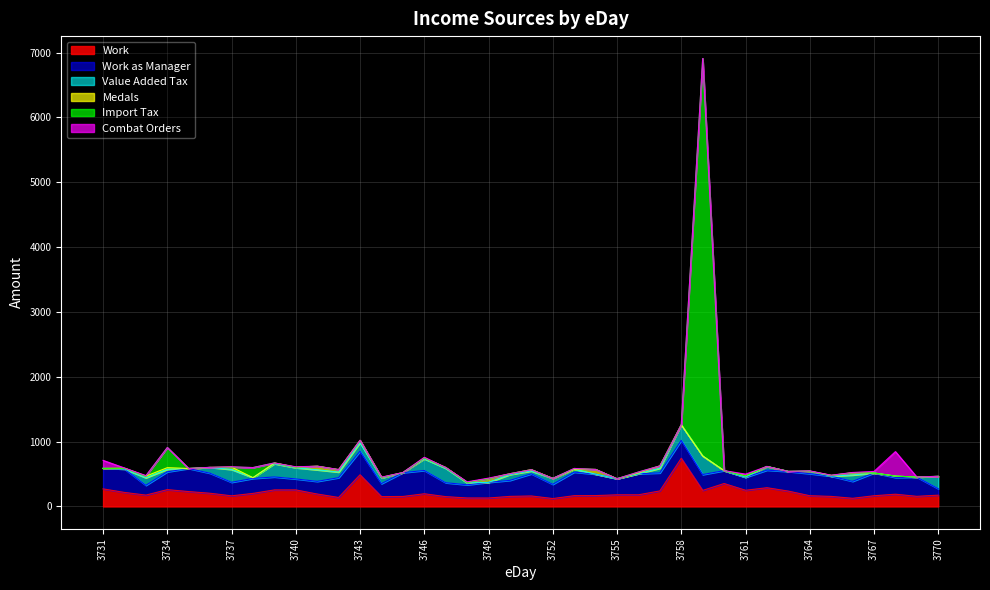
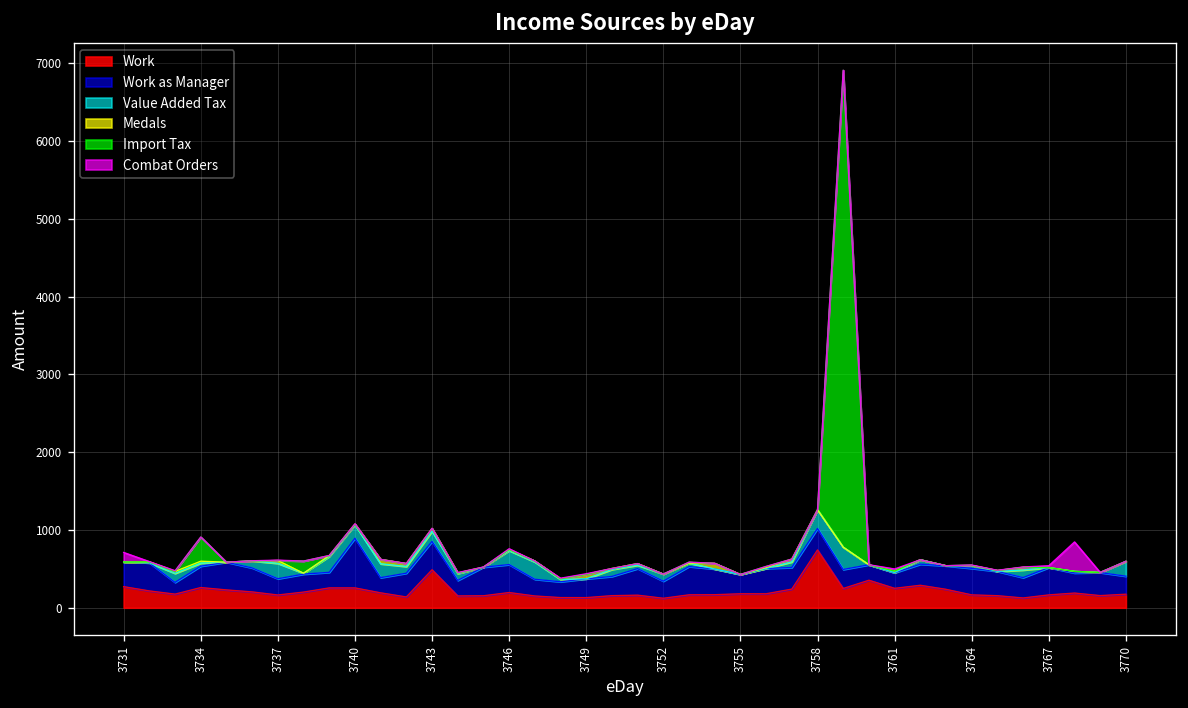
  {
    "Work": {
      "3731": 300,
      "3734": 300,
      "3737": 200,
      "3740": 300,
      "3743": 500,
      "3746": 200,
      "3749": 100,
      "3752": 100,
      "3755": 200,
      "3758": 700,
      "3761": 200,
      "3764": 200,
      "3767": 200,
      "3770": 200
    },
    "Work as Manager": {
      "3734": 300,
      "3737": 200,
-     "3740": 200,
+     "3740": 600,
      "3743": 400,
      "3746": 400,
      "3752": 200,
      "3758": 300,
-     "3770": 100
+     "3770": 200
    },
    "Combat Orders": {
      "3731": 100
    }
  }
